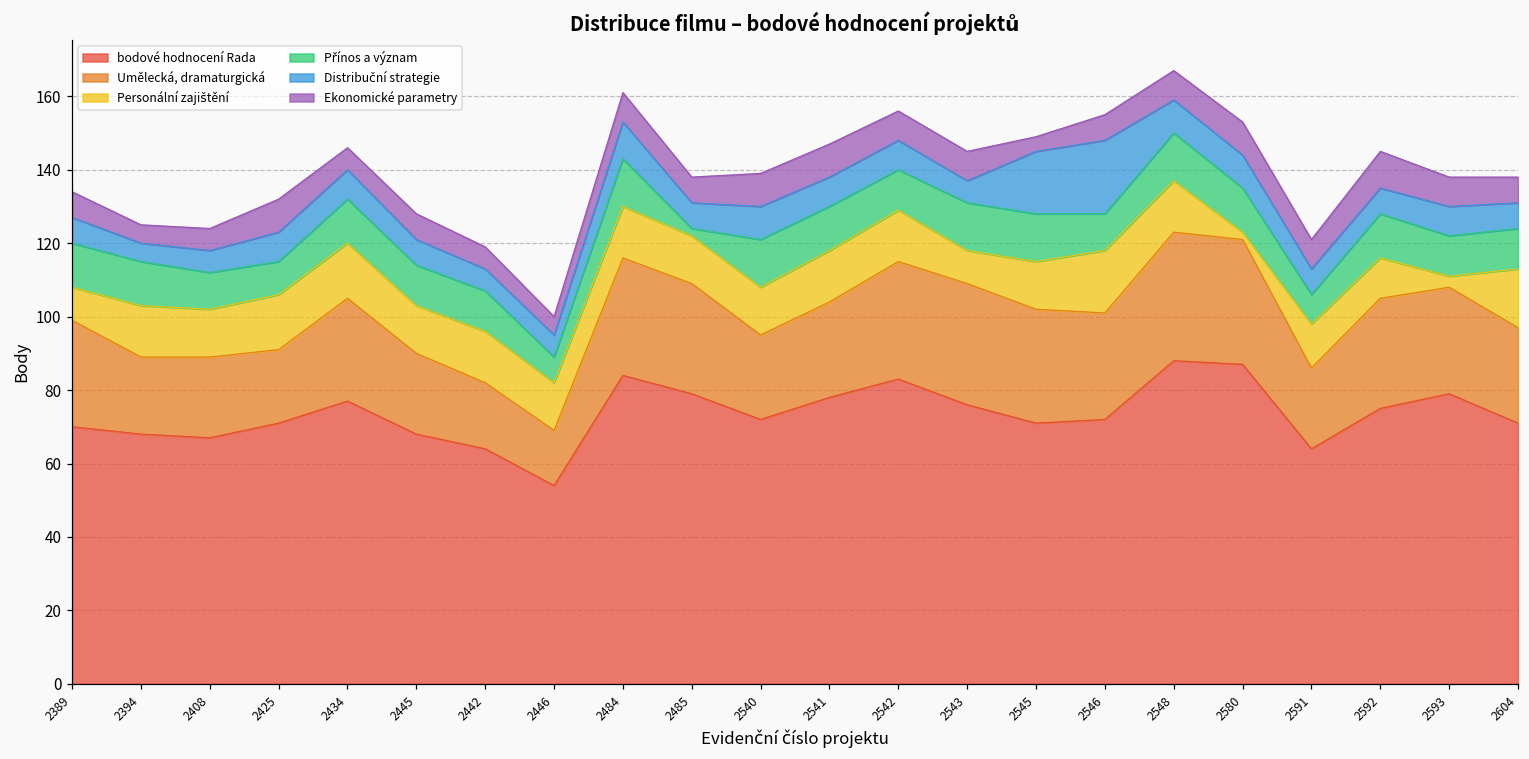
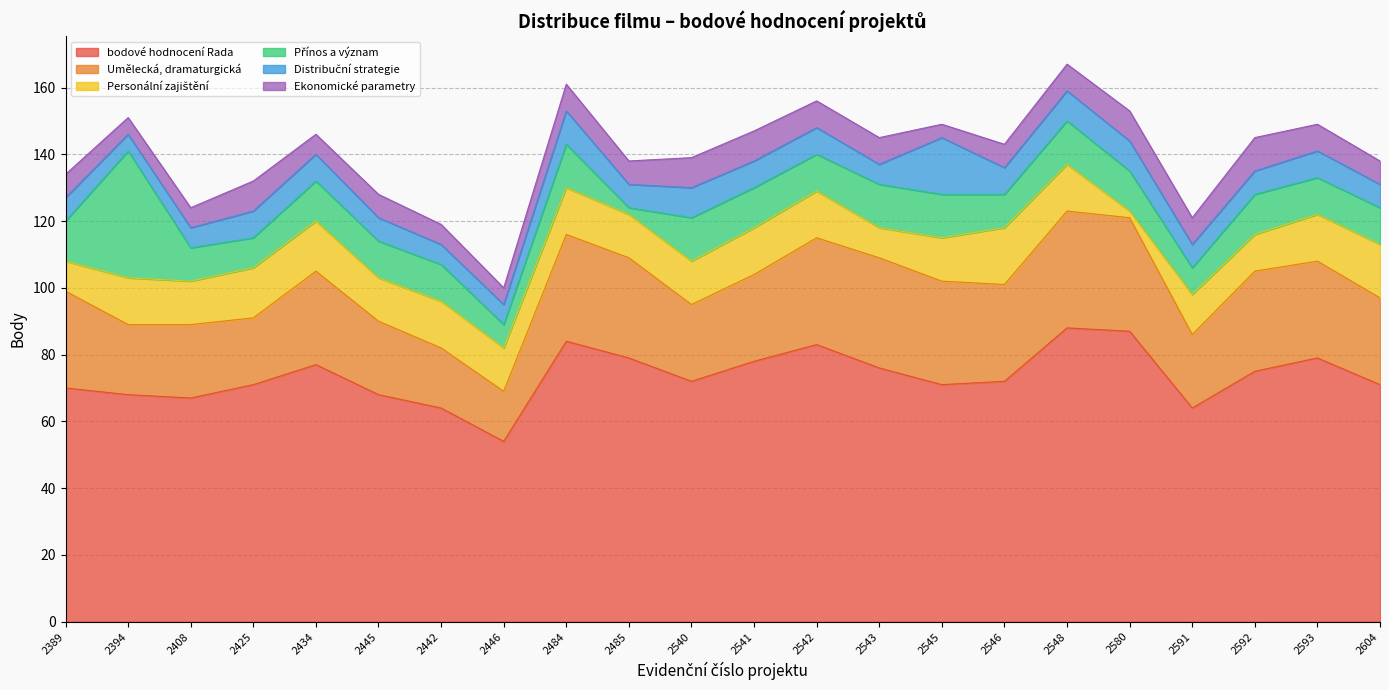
  {
    "Personální zajištění": {
      "2389": 9,
      "2394": 14,
      "2408": 13,
      "2425": 15,
      "2434": 15,
      "2445": 13,
      "2442": 14,
      "2446": 13,
      "2484": 14,
      "2485": 13,
      "2540": 13,
      "2541": 14,
      "2542": 14,
      "2543": 9,
      "2545": 13,
      "2546": 17,
      "2548": 14,
      "2580": 2,
      "2591": 12,
      "2592": 11,
-     "2593": 3,
+     "2593": 14,
      "2604": 16
    },
    "Přínos a význam": {
      "2389": 12,
-     "2394": 12,
+     "2394": 38,
      "2408": 10,
      "2425": 9,
      "2434": 12,
      "2445": 11,
      "2442": 11,
      "2446": 7,
      "2484": 13,
      "2485": 2,
      "2540": 13,
      "2541": 12,
      "2542": 11,
      "2543": 13,
      "2545": 13,
      "2546": 10,
      "2548": 13,
      "2580": 12,
      "2591": 8,
      "2592": 12,
      "2593": 11,
      "2604": 11
    },
    "Distribuční strategie": {
      "2389": 7,
      "2394": 5,
      "2408": 6,
      "2425": 8,
      "2434": 8,
      "2445": 7,
      "2442": 6,
      "2446": 6,
      "2484": 10,
      "2485": 7,
      "2540": 9,
      "2541": 8,
      "2542": 8,
      "2543": 6,
      "2545": 17,
-     "2546": 20,
+     "2546": 8,
      "2548": 9,
      "2580": 9,
      "2591": 7,
      "2592": 7,
      "2593": 8,
      "2604": 7
    },
    "Ekonomické parametry": {
      "2389": 7,
      "2394": 5,
      "2408": 6,
      "2425": 9,
      "2434": 6,
      "2445": 7,
      "2442": 6,
      "2446": 5,
      "2484": 8,
      "2485": 7,
      "2540": 9,
      "2541": 9,
      "2542": 8,
      "2543": 8,
      "2545": 4,
      "2546": 7,
      "2548": 8,
      "2580": 9,
      "2591": 8,
      "2592": 10,
      "2593": 8,
      "2604": 7
    }
  }
